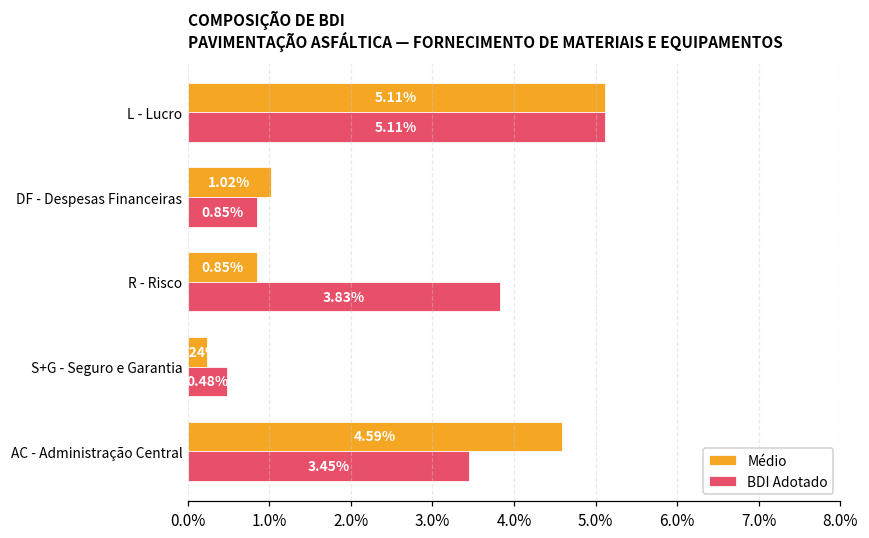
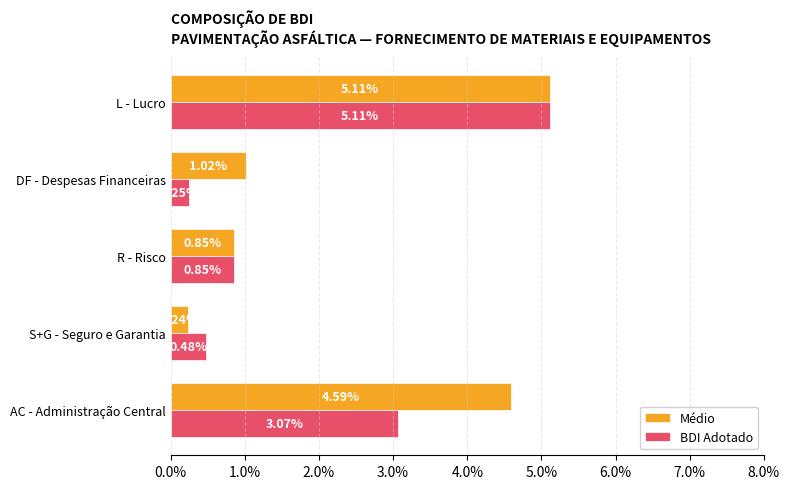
  {
    "Médio": {
      "L - Lucro": "5.11%",
      "DF - Despesas Financeiras": "1.02%",
      "R - Risco": "0.85%",
      "AC - Administração Central": "4.59%"
    },
    "BDI Adotado": {
      "L - Lucro": "5.11%",
-     "DF - Despesas Financeiras": "0.9%",
-     "R - Risco": "3.83%",
+     "DF - Despesas Financeiras": "0.3%",
+     "R - Risco": "0.85%",
      "S+G - Seguro e Garantia": "0.48%",
-     "AC - Administração Central": "3.45%"
+     "AC - Administração Central": "3.07%"
    }
  }
